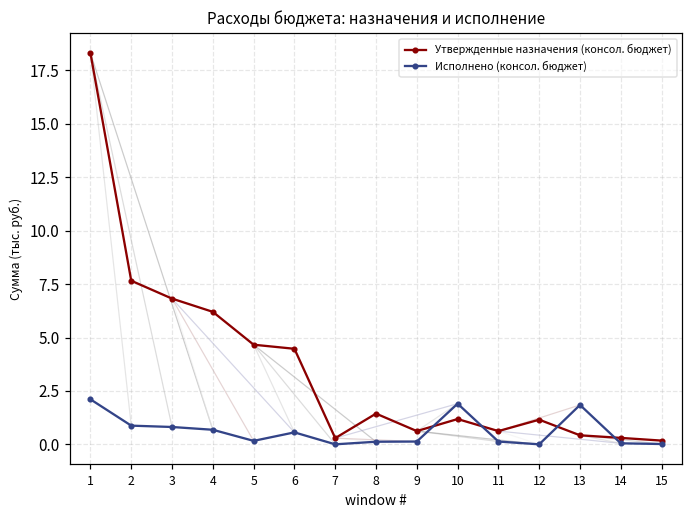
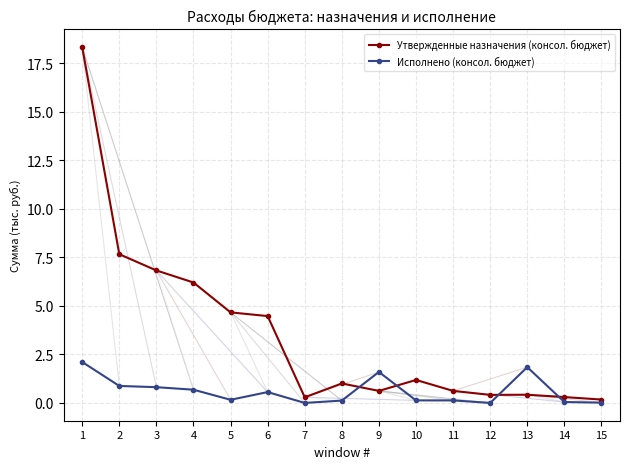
  {
    "Утвержденные назначения (консол. бюджет)": {
      "2": 7.7,
      "4": 6.2,
      "6": 4.5,
-     "8": 1.4,
+     "8": 1.0,
      "10": 1.2,
-     "12": 1.2,
+     "12": 0.4,
      "14": 0.3,
      "15": 0.2
    },
    "Исполнено (консол. бюджет)": {
      "1": 2.1,
-     "9": 0.1,
-     "10": 1.9
+     "9": 1.6,
+     "10": 0.1
    }
  }
